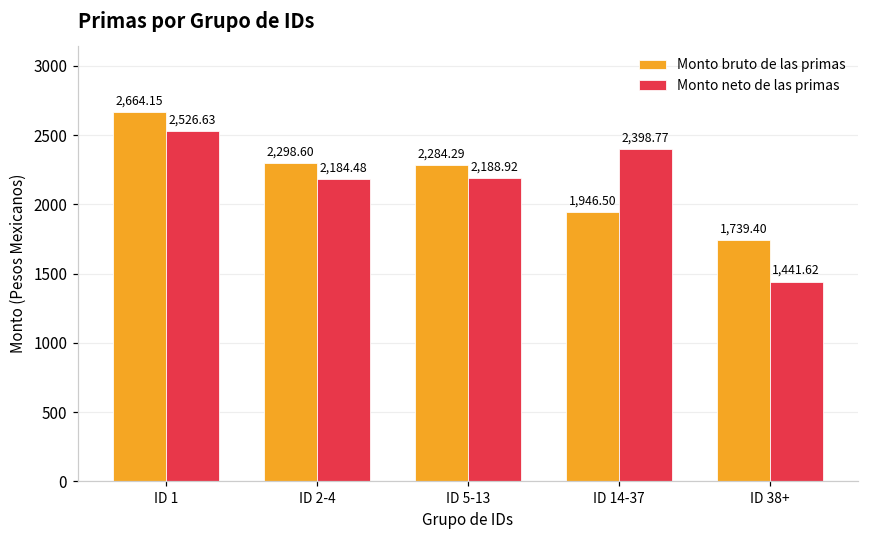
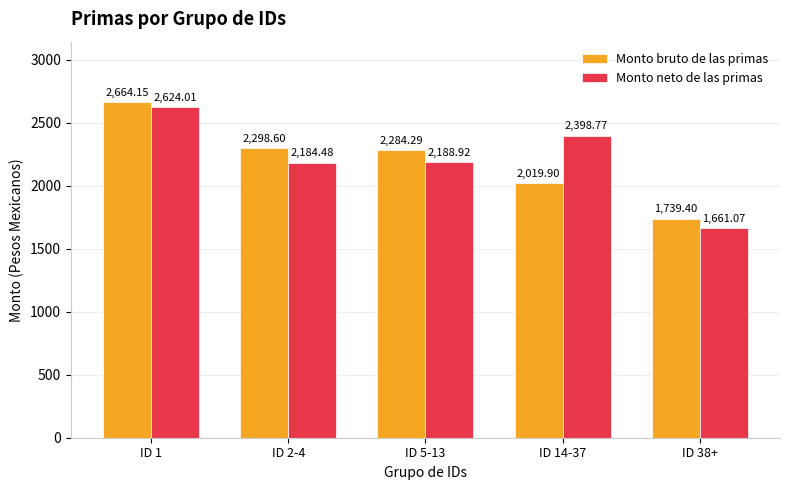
  {
    "Monto bruto de las primas": {
      "ID 1": "2,664.15",
      "ID 2-4": "2,298.60",
      "ID 5-13": "2,284.29",
-     "ID 14-37": "1,946.50",
+     "ID 14-37": "2,019.90",
      "ID 38+": "1,739.40"
    },
    "Monto neto de las primas": {
-     "ID 1": "2,526.63",
+     "ID 1": "2,624.01",
      "ID 2-4": "2,184.48",
      "ID 5-13": "2,188.92",
      "ID 14-37": "2,398.77",
-     "ID 38+": "1,441.62"
+     "ID 38+": "1,661.07"
    }
  }
